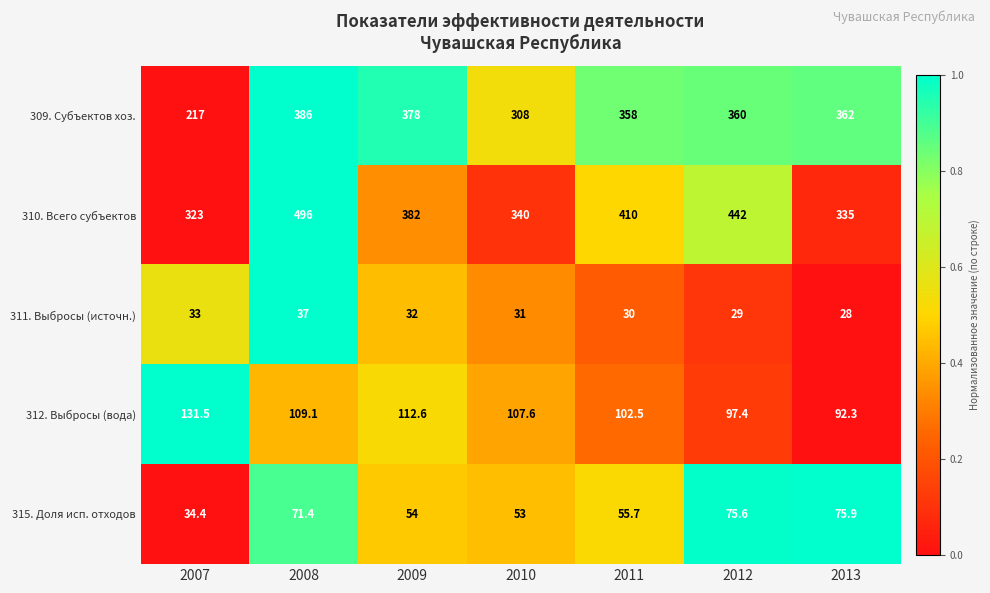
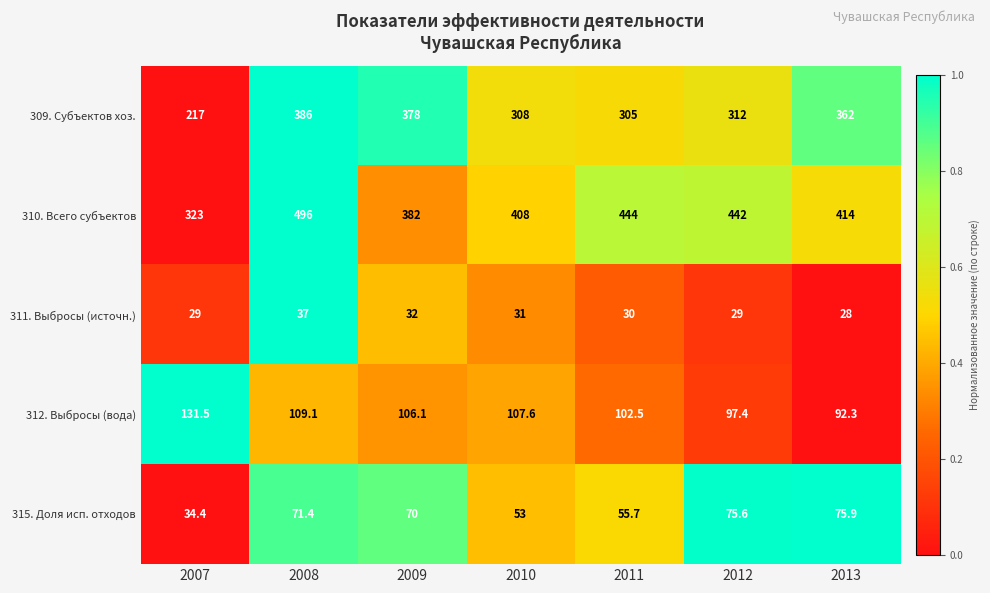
  {
    "309. Субъектов хоз.": {
      "2007": 217,
      "2008": 386,
      "2009": 378,
      "2010": 308,
-     "2011": 358,
-     "2012": 360,
+     "2011": 305,
+     "2012": 312,
      "2013": 362
    },
    "310. Всего субъектов": {
      "2007": 323,
      "2008": 496,
      "2009": 382,
-     "2010": 340,
-     "2011": 410,
+     "2010": 408,
+     "2011": 444,
      "2012": 442,
-     "2013": 335
+     "2013": 414
    },
    "311. Выбросы (источн.)": {
-     "2007": 33,
+     "2007": 29,
      "2008": 37,
      "2009": 32,
      "2010": 31,
      "2011": 30,
      "2012": 29,
      "2013": 28
    },
    "312. Выбросы (вода)": {
      "2007": 131.5,
      "2008": 109.1,
-     "2009": 112.6,
+     "2009": 106.1,
      "2010": 107.6,
      "2011": 102.5,
      "2012": 97.4,
      "2013": 92.3
    },
    "315. Доля исп. отходов": {
      "2007": 34.4,
      "2008": 71.4,
-     "2009": 54,
+     "2009": 70,
      "2010": 53,
      "2011": 55.7,
      "2012": 75.6,
      "2013": 75.9
    }
  }
